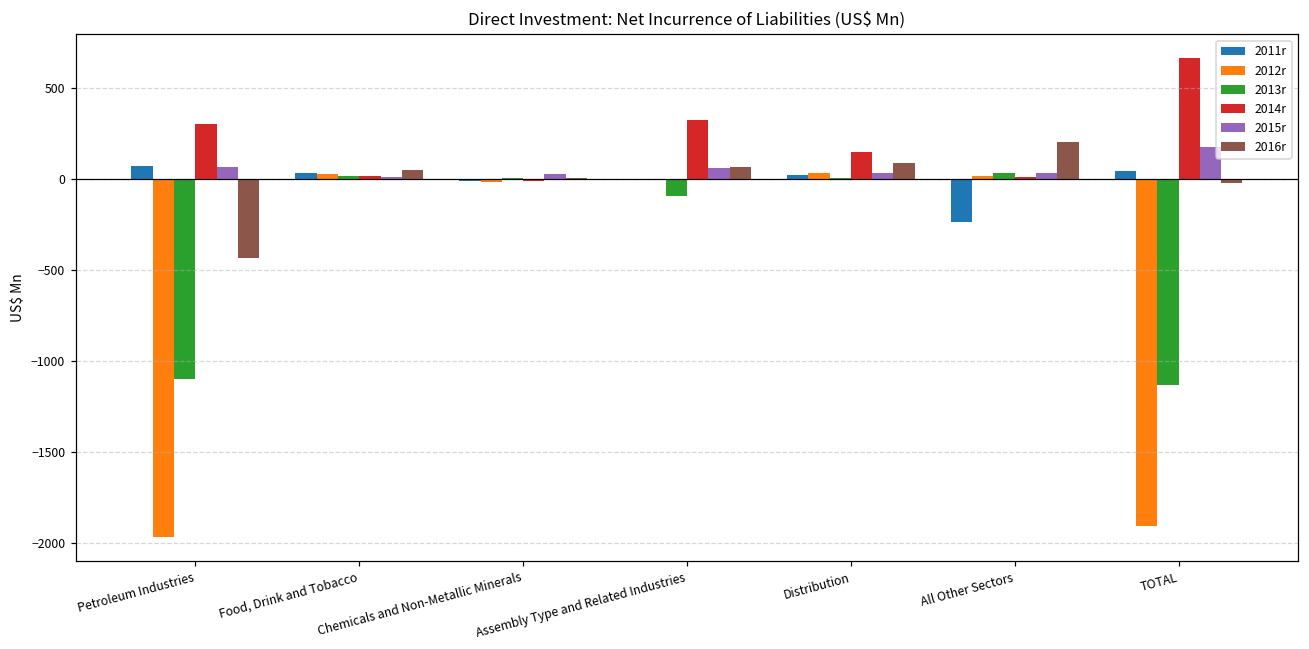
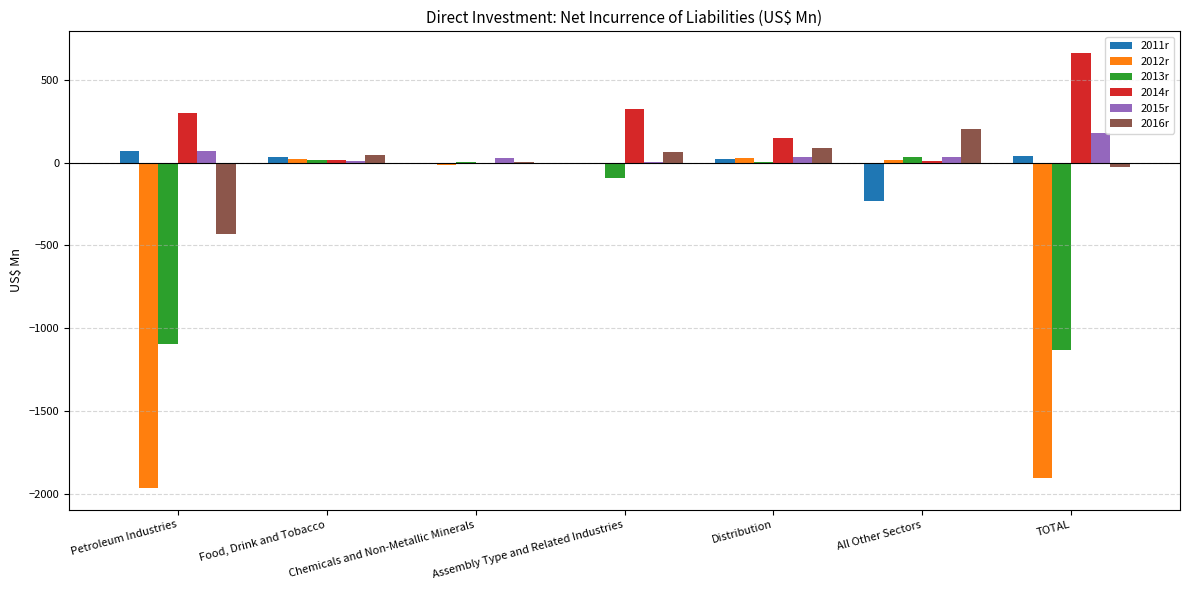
  {
    "2011r": {
      "Petroleum Industries": 70,
      "Food, Drink and Tobacco": 30,
      "Distribution": 20,
      "All Other Sectors": -230,
      "TOTAL": 40
    },
    "2012r": {
      "Petroleum Industries": -1960,
      "Food, Drink and Tobacco": 20,
      "Distribution": 30,
      "All Other Sectors": 20,
      "TOTAL": -1900
    },
    "2013r": {
      "Petroleum Industries": -1100,
      "Food, Drink and Tobacco": 20,
      "Assembly Type and Related Industries": -100,
      "All Other Sectors": 30,
      "TOTAL": -1130
    },
    "2014r": {
      "Petroleum Industries": 300,
      "Assembly Type and Related Industries": 320,
      "Distribution": 150,
      "TOTAL": 660
    },
    "2015r": {
      "Petroleum Industries": 70,
      "Chemicals and Non-Metallic Minerals": 30,
-     "Assembly Type and Related Industries": 60,
+     "Assembly Type and Related Industries": 0,
      "Distribution": 30,
      "All Other Sectors": 30,
      "TOTAL": 180
    },
    "2016r": {
      "Petroleum Industries": -430,
      "Food, Drink and Tobacco": 50,
      "Assembly Type and Related Industries": 70,
      "Distribution": 90,
      "All Other Sectors": 200,
      "TOTAL": -20
    }
  }
